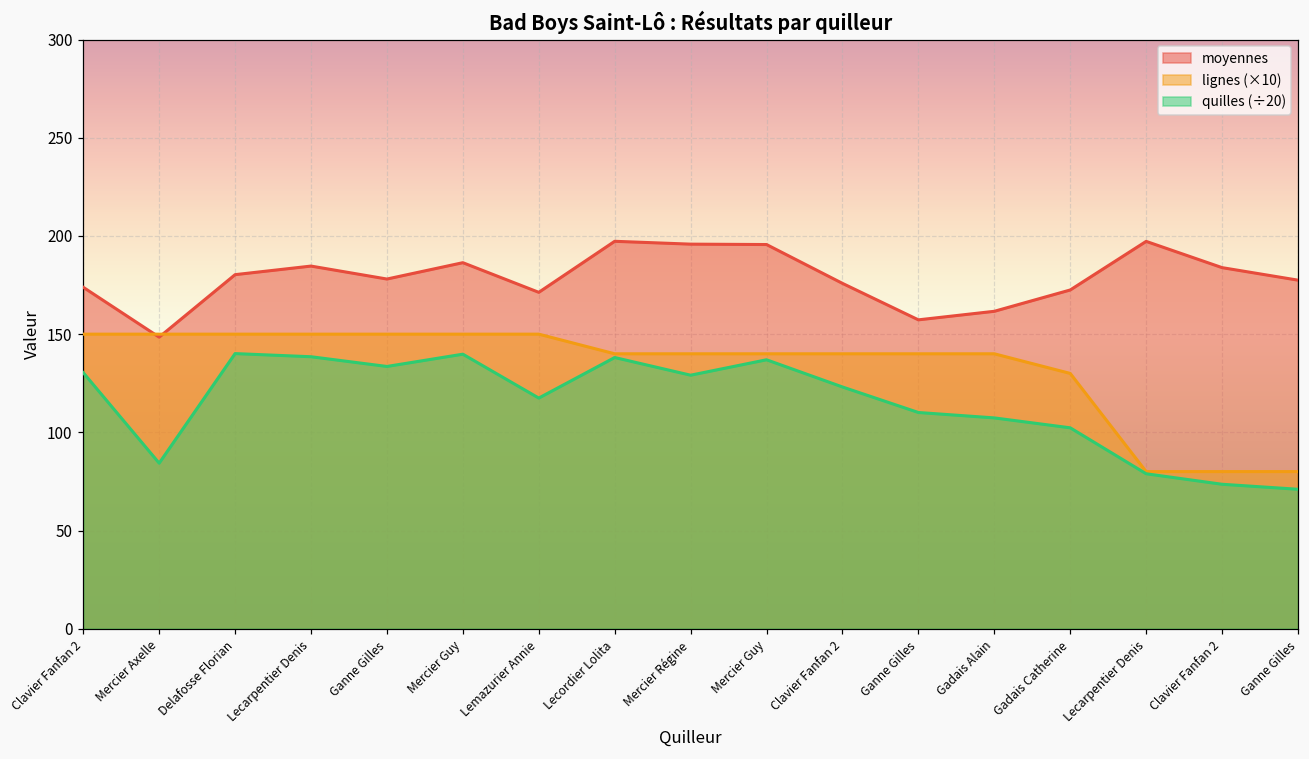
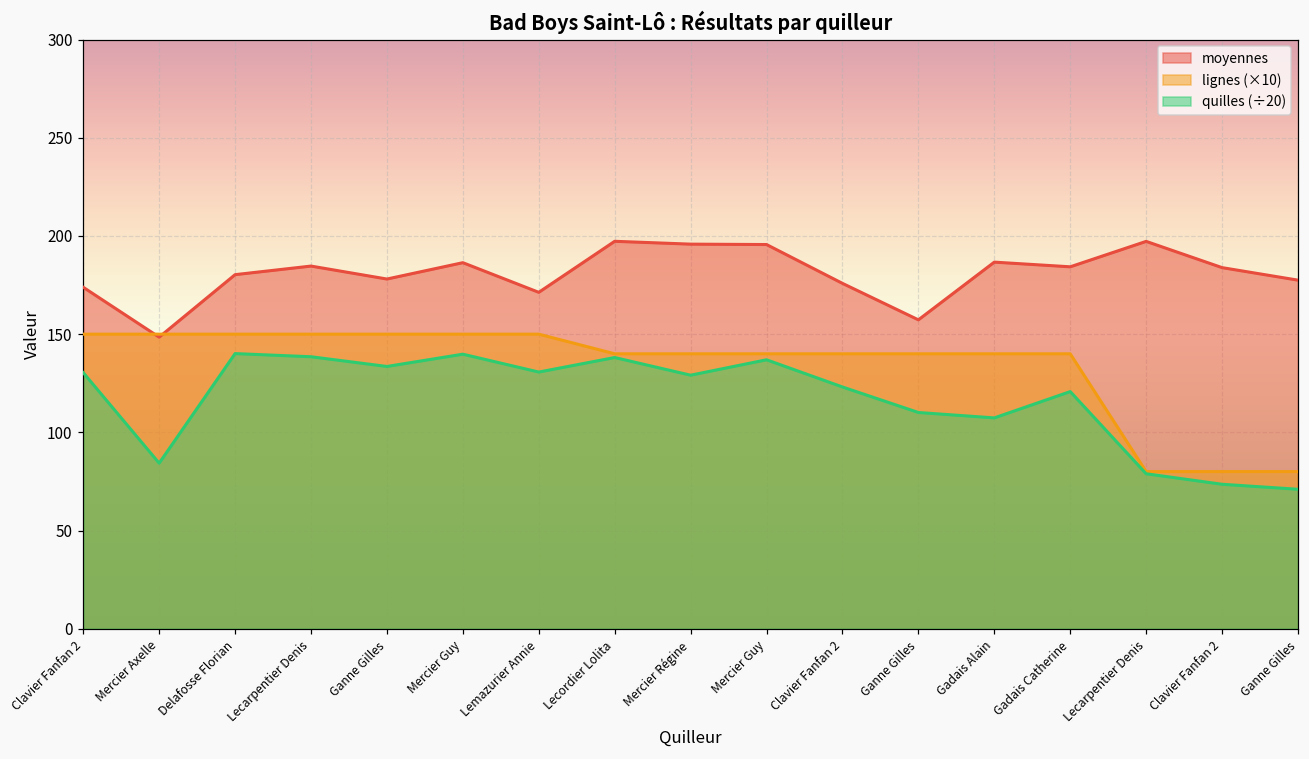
  {
    "moyennes": {
      "Mercier Axelle": 148,
      "Delafosse Florian": 180,
      "Lemazurier Annie": 171,
      "Lecordier Lolita": 197,
      "Mercier Régine": 196,
-     "Gadais Alain": 162,
-     "Gadais Catherine": 173
+     "Gadais Alain": 187,
+     "Gadais Catherine": 184
    },
    "lignes (×10)": {
      "Mercier Axelle": 150,
      "Delafosse Florian": 150,
      "Lemazurier Annie": 150,
      "Lecordier Lolita": 140,
      "Mercier Régine": 140,
      "Gadais Alain": 140,
-     "Gadais Catherine": 130
+     "Gadais Catherine": 140
    },
    "quilles (÷20)": {
      "Mercier Axelle": 84,
      "Delafosse Florian": 140,
-     "Lemazurier Annie": 117,
+     "Lemazurier Annie": 131,
      "Lecordier Lolita": 138,
      "Mercier Régine": 129,
      "Gadais Alain": 107,
-     "Gadais Catherine": 102
+     "Gadais Catherine": 121
    }
  }
